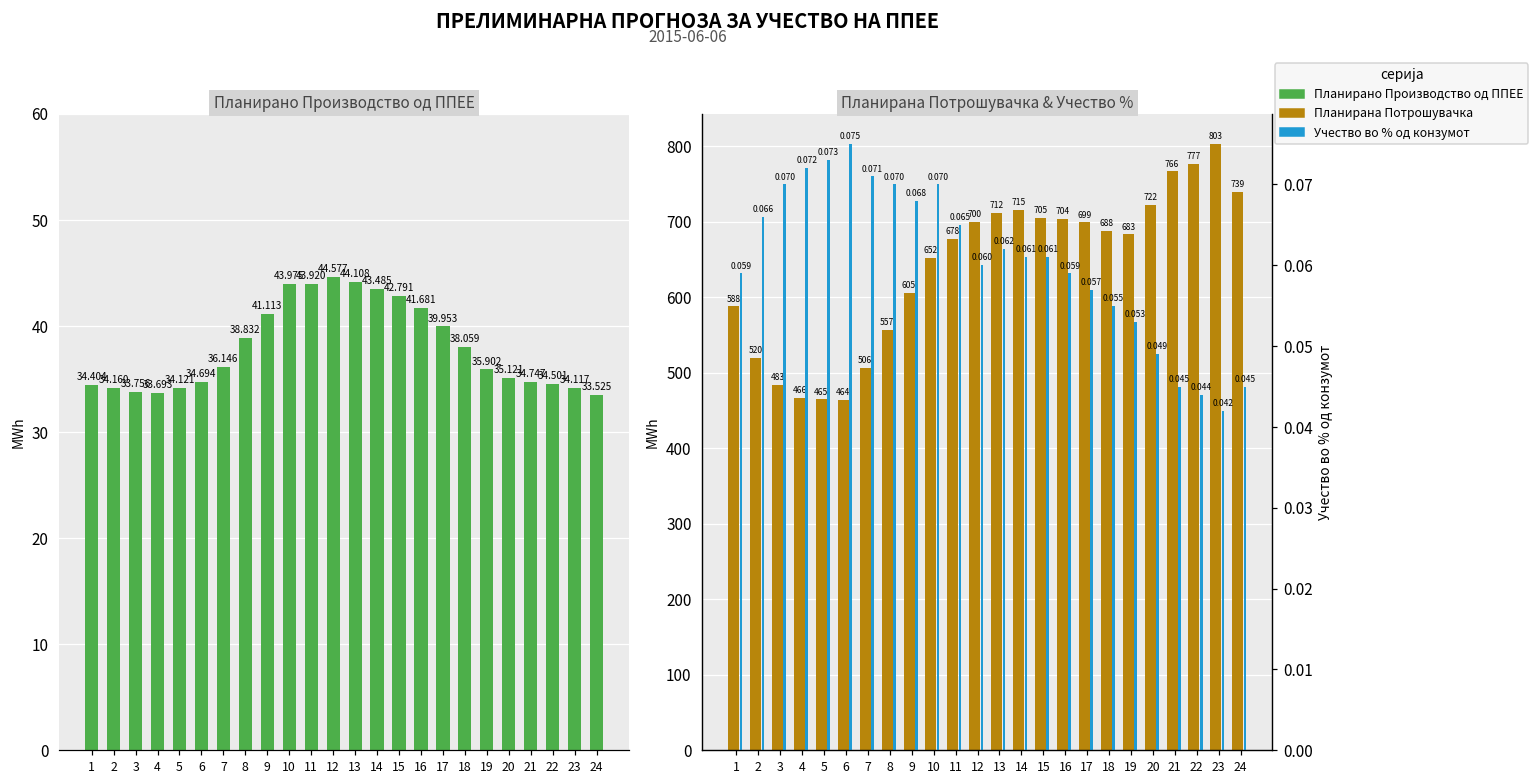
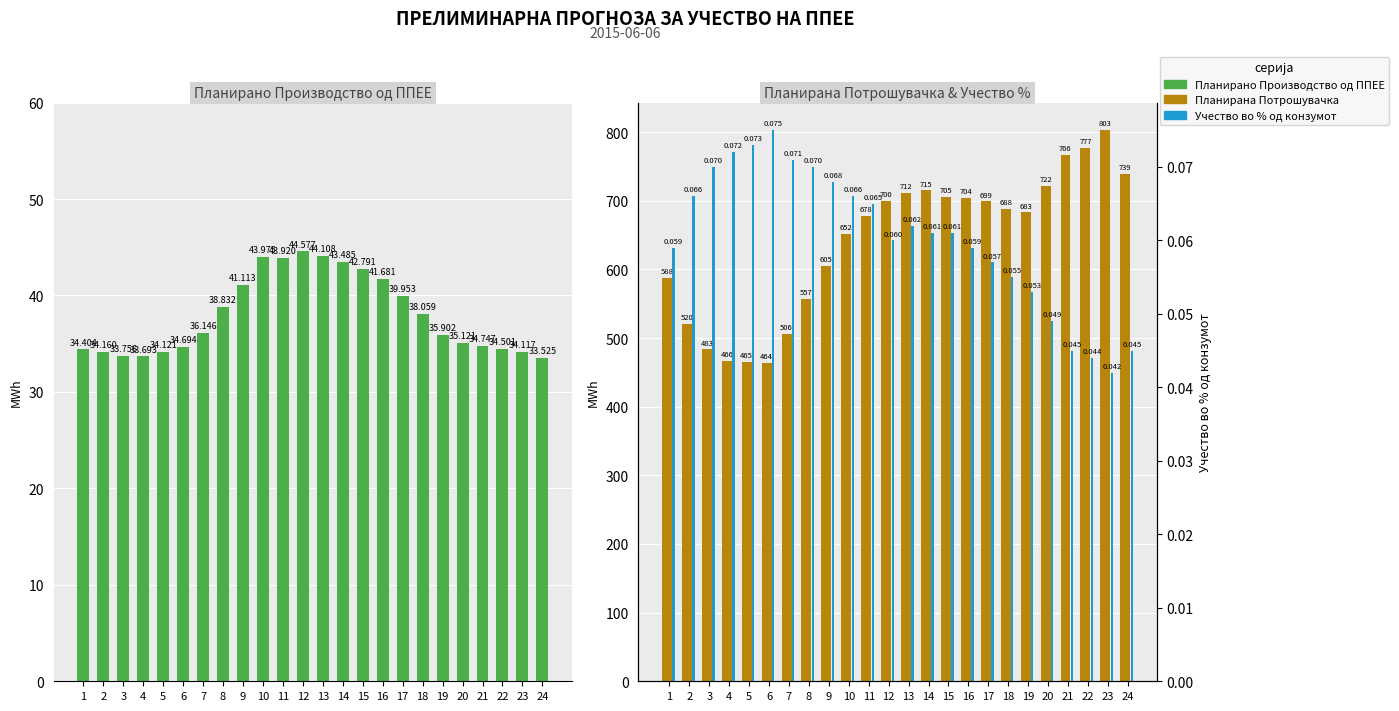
  {
    "Планирано Производство од ППЕЕ": {
      "6": 34.694,
      "7": 36.146,
      "8": 38.832,
      "9": 41.113,
      "12": 44.577,
      "13": 44.108,
      "14": 43.485,
      "15": 42.791,
      "16": 41.681,
      "17": 39.953,
      "18": 38.059,
      "19": 35.902,
      "24": 33.525
    },
    "Планирана Потрошувачка & Учество %": {
      "Планирана Потрошувачка": {
        "1": 588,
        "2": 520,
        "3": 483,
        "4": 466,
        "5": 465,
        "6": 464,
        "7": 506,
        "8": 557,
        "9": 605,
        "10": 652,
        "11": 678,
        "12": 700,
        "13": 712,
        "14": 715,
        "15": 705,
        "16": 704,
        "17": 699,
        "18": 688,
        "19": 683,
        "20": 722,
        "21": 766,
        "22": 777,
        "23": 803,
        "24": 739
      },
      "Учество во % од конзумот": {
        "1": 0.059,
        "2": 0.066,
        "3": 0.070,
        "4": 0.072,
        "5": 0.073,
        "6": 0.075,
        "7": 0.071,
        "8": 0.070,
        "9": 0.068,
-       "10": 0.070,
+       "10": 0.066,
        "11": 0.065,
        "12": 0.060,
        "13": 0.062,
        "14": 0.061,
        "15": 0.061,
        "16": 0.059,
        "17": 0.057,
        "18": 0.055,
        "19": 0.053,
        "20": 0.049,
        "21": 0.045,
        "22": 0.044,
        "23": 0.042,
        "24": 0.045
      }
    }
  }
